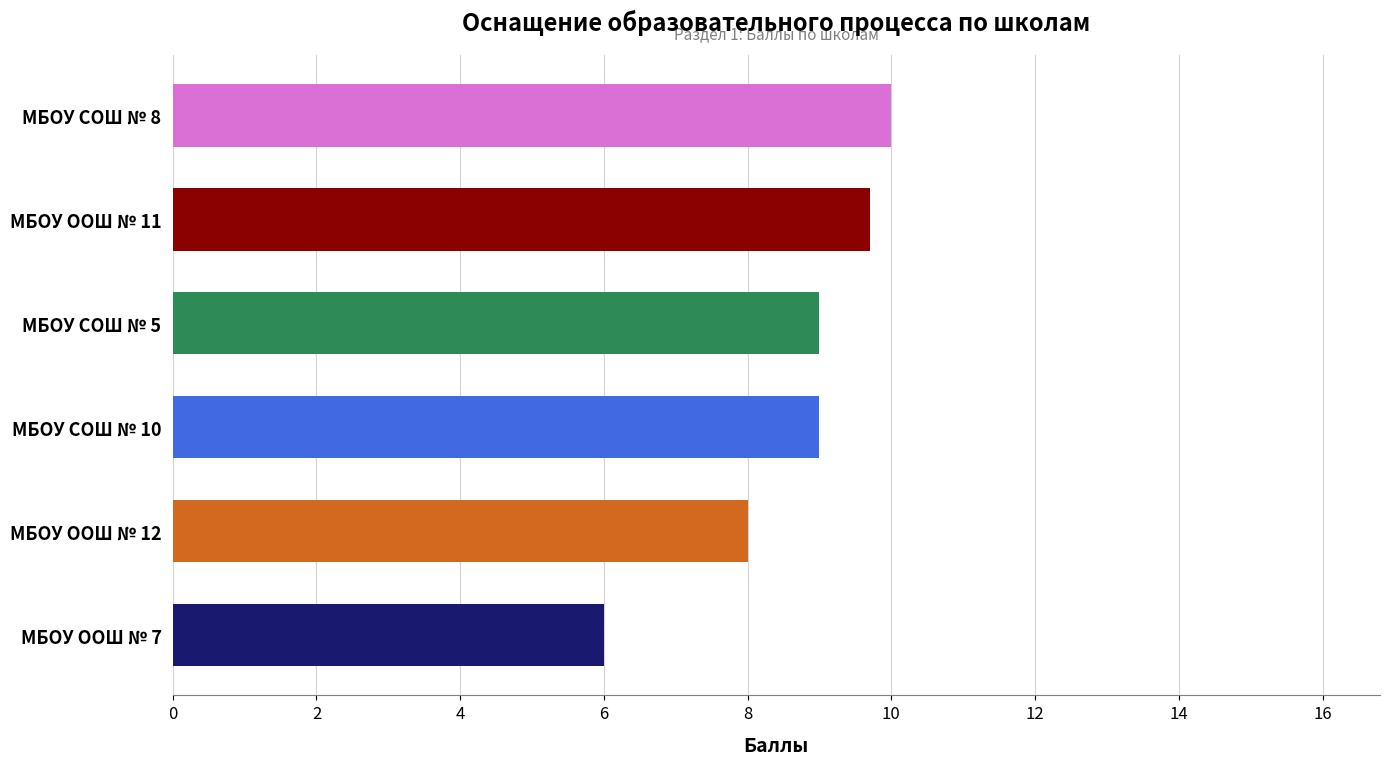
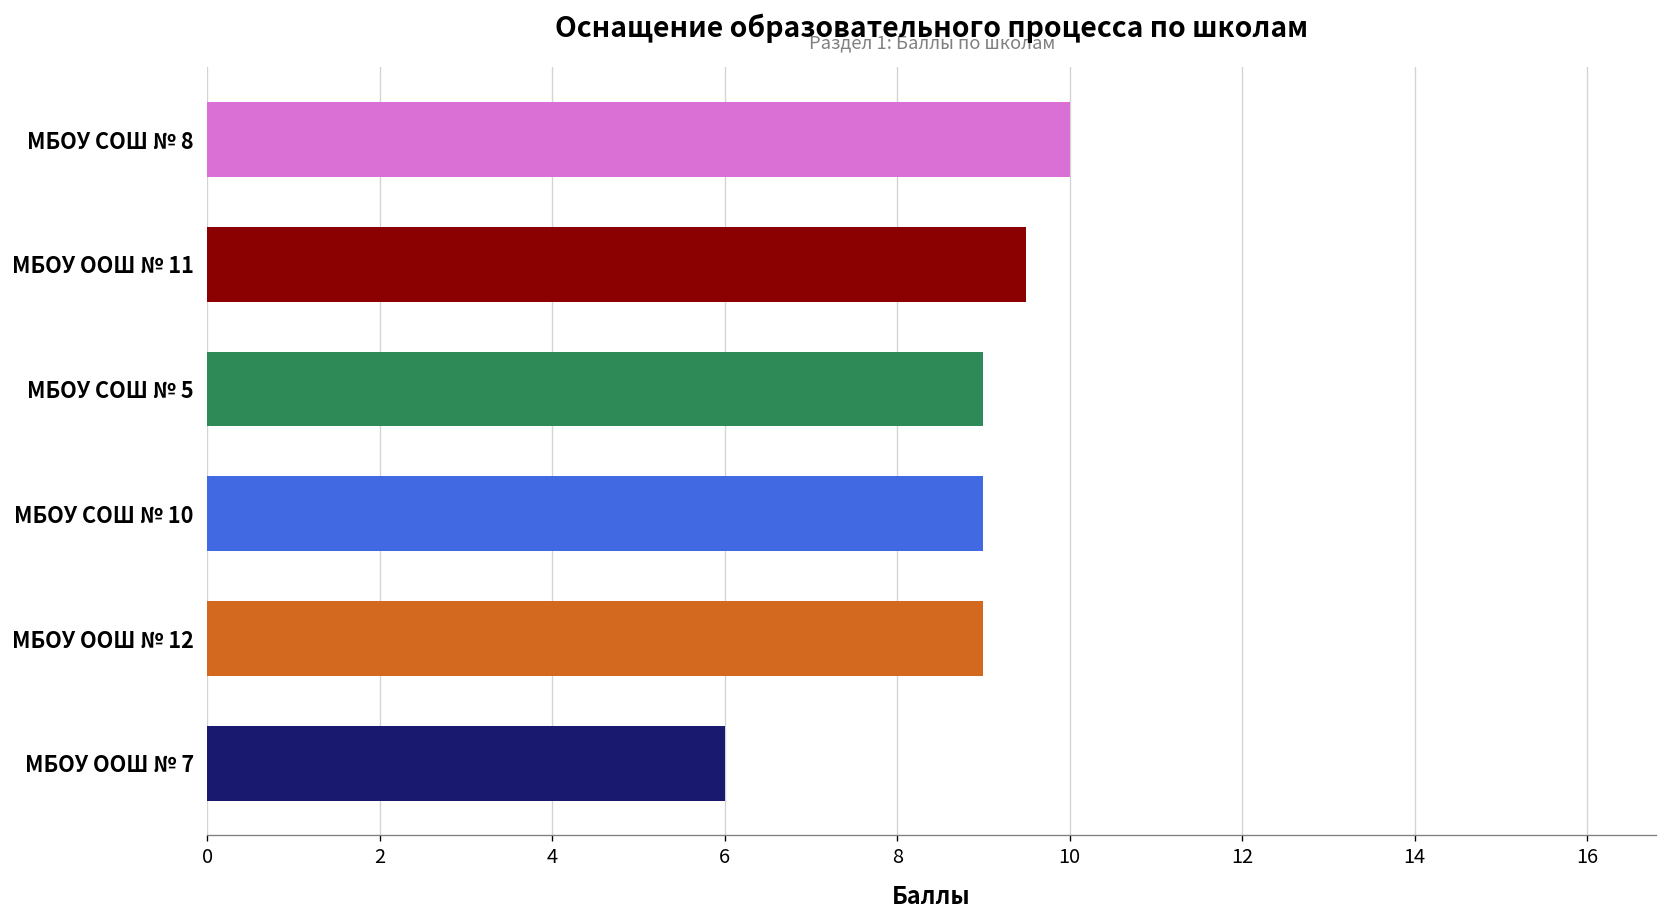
  {
    "МБОУ СОШ № 8": 10.0,
-   "МБОУ ООШ № 11": 9.7,
+   "МБОУ ООШ № 11": 9.5,
    "МБОУ СОШ № 5": 9.0,
    "МБОУ СОШ № 10": 9.0,
-   "МБОУ ООШ № 12": 8,
+   "МБОУ ООШ № 12": 9,
    "МБОУ ООШ № 7": 6.0
  }
